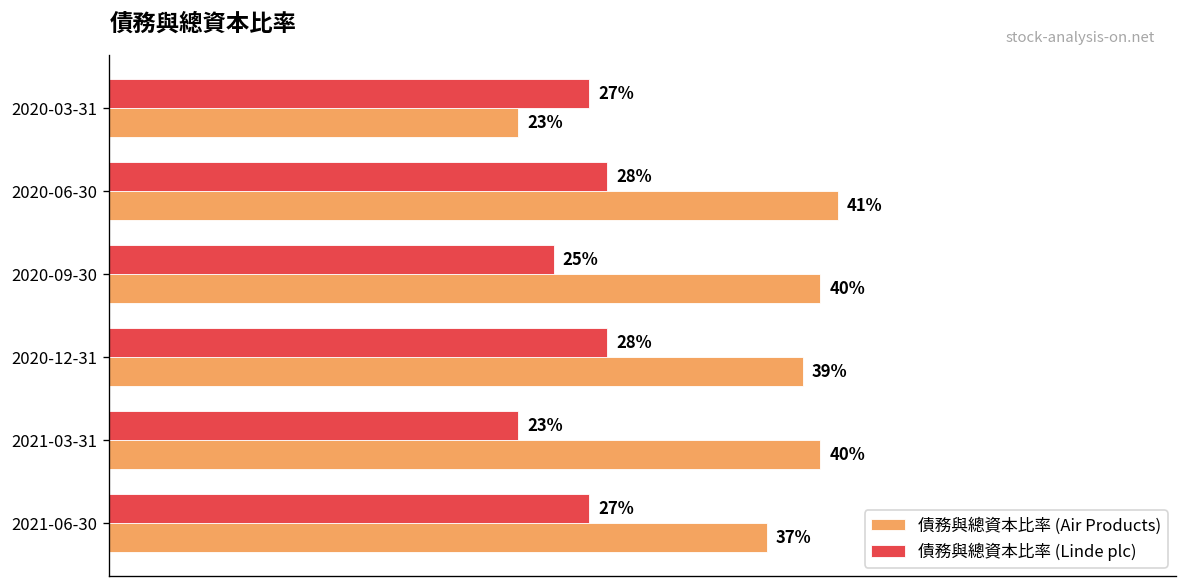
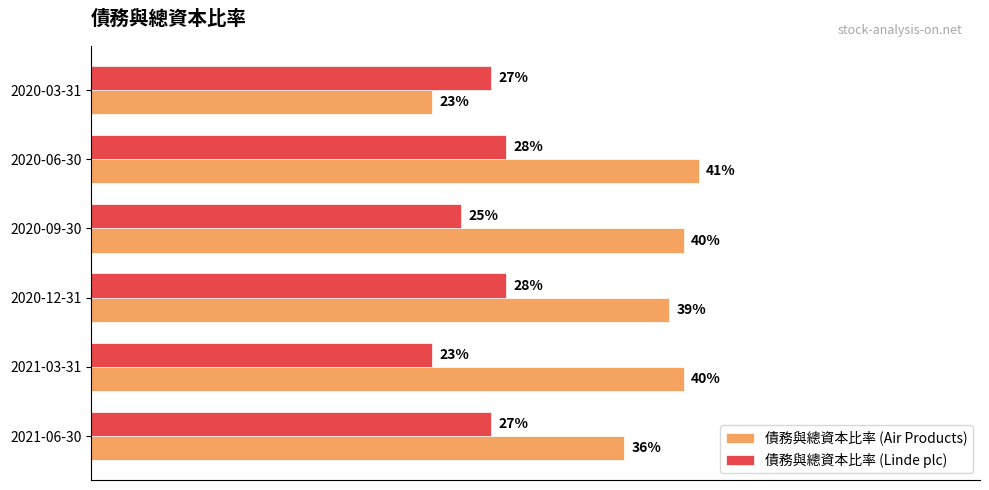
  {
    "債務與總資本比率 (Air Products)": {
      "2020-03-31": "23%",
      "2020-06-30": "41%",
      "2020-09-30": "40%",
      "2020-12-31": "39%",
      "2021-03-31": "40%",
-     "2021-06-30": "37%"
+     "2021-06-30": "36%"
    },
    "債務與總資本比率 (Linde plc)": {
      "2020-03-31": "27%",
      "2020-06-30": "28%",
      "2020-09-30": "25%",
      "2020-12-31": "28%",
      "2021-03-31": "23%",
      "2021-06-30": "27%"
    }
  }
